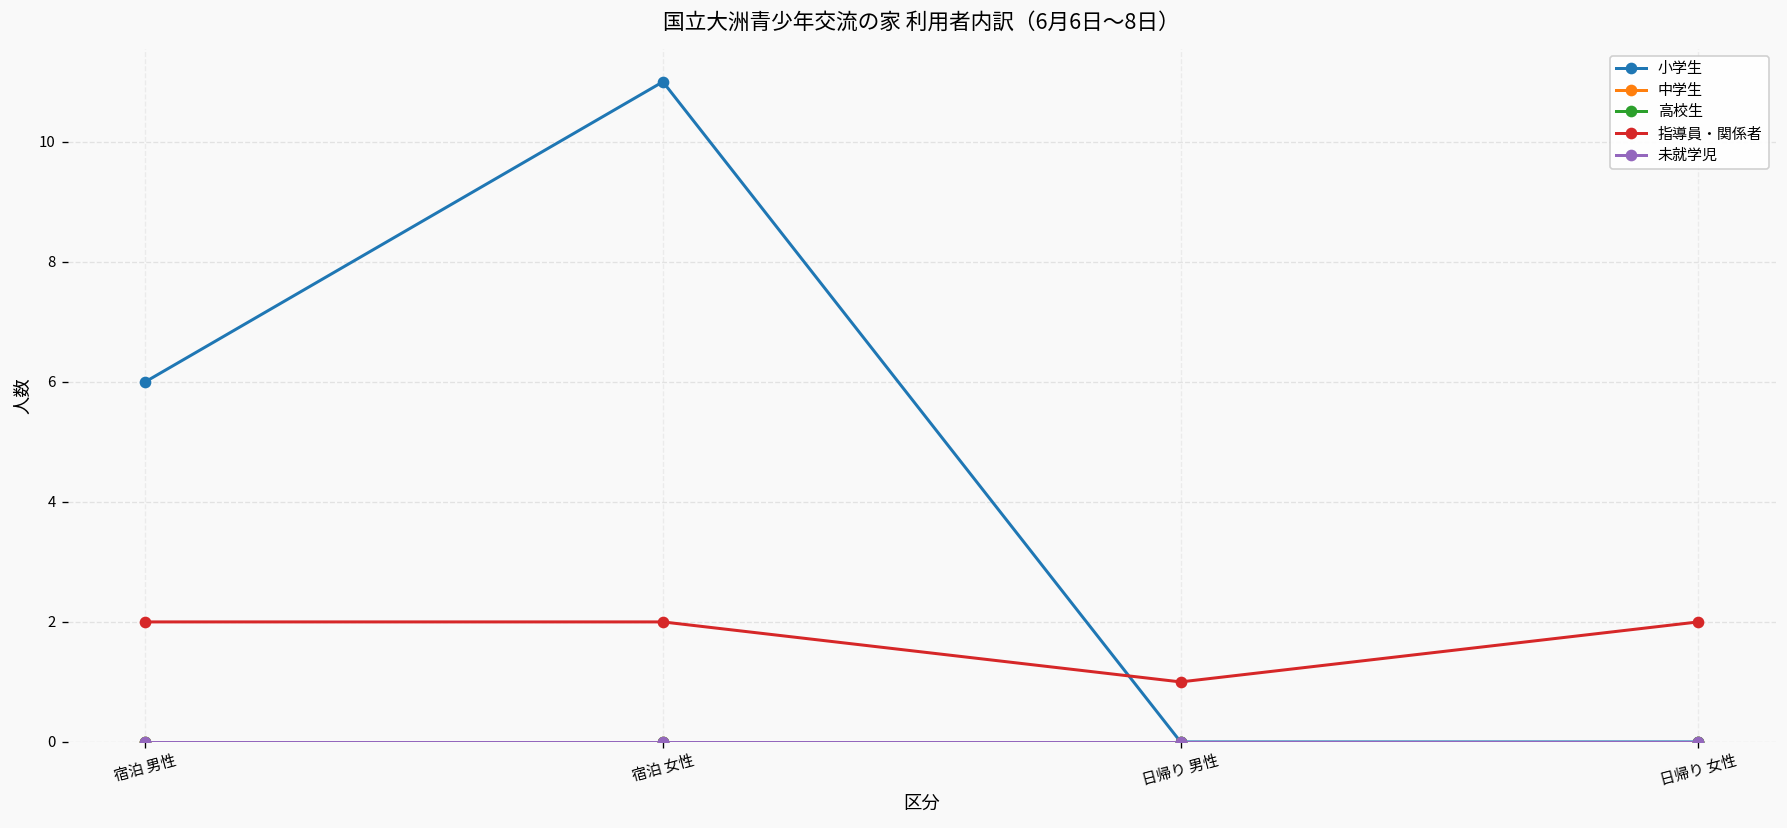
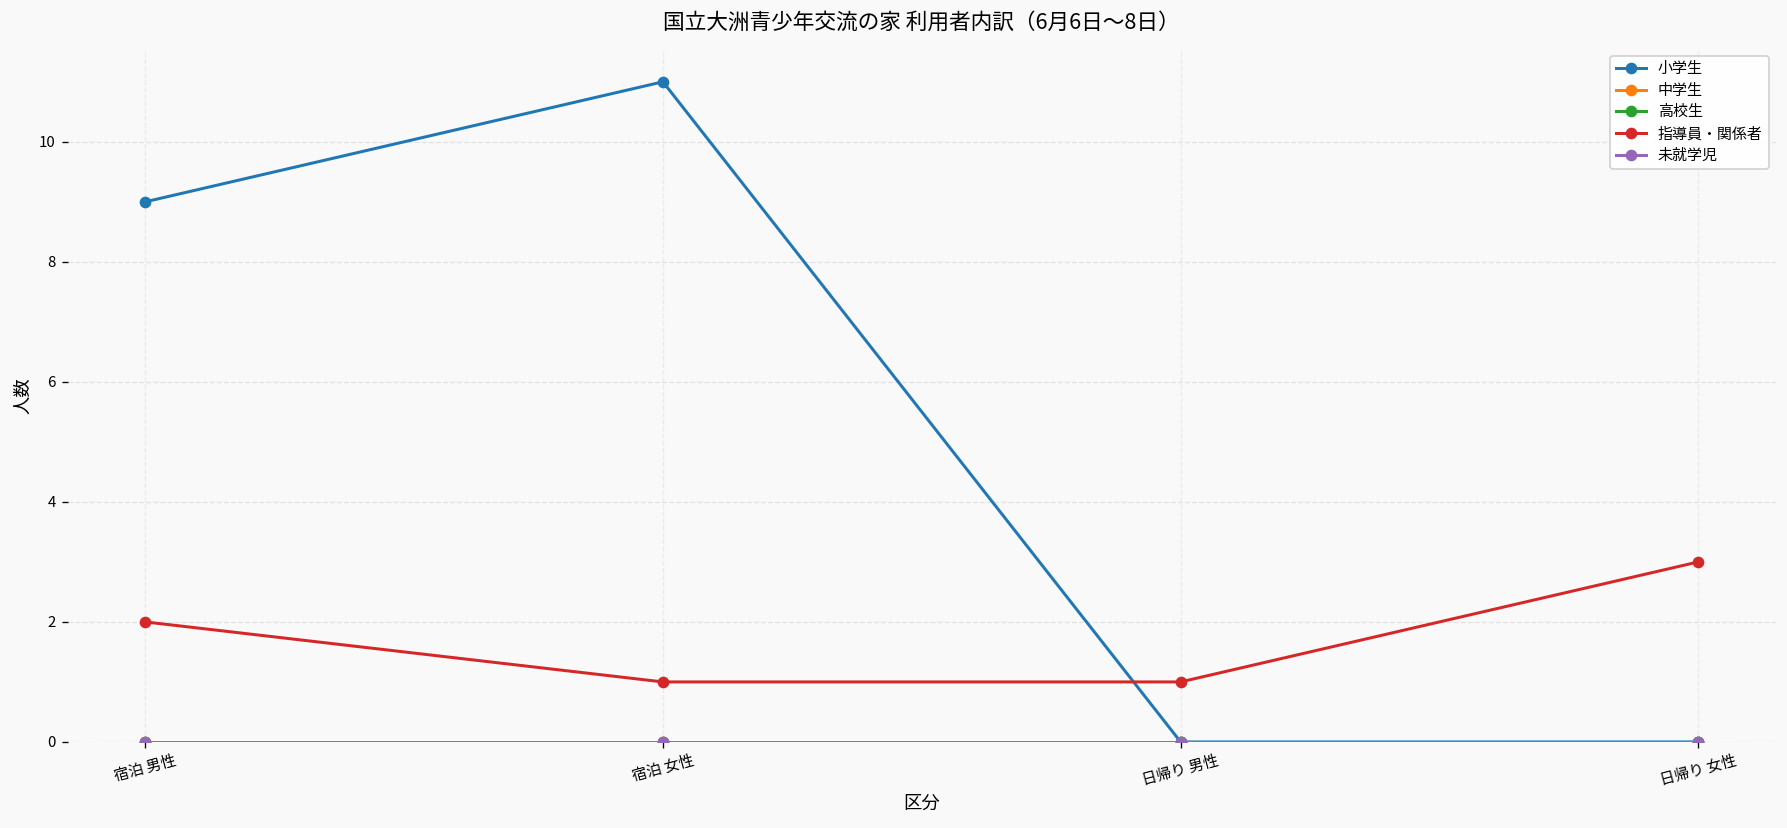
  {
    "小学生": {
-     "宿泊 男性": 6,
+     "宿泊 男性": 9,
      "宿泊 女性": 11
    },
    "未就学児": {
      "宿泊 男性": 0,
      "宿泊 女性": 0
    },
    "指導員・関係者": {
      "宿泊 男性": 2,
-     "宿泊 女性": 2,
+     "宿泊 女性": 1,
      "日帰り 男性": 1,
-     "日帰り 女性": 2
+     "日帰り 女性": 3
    }
  }
